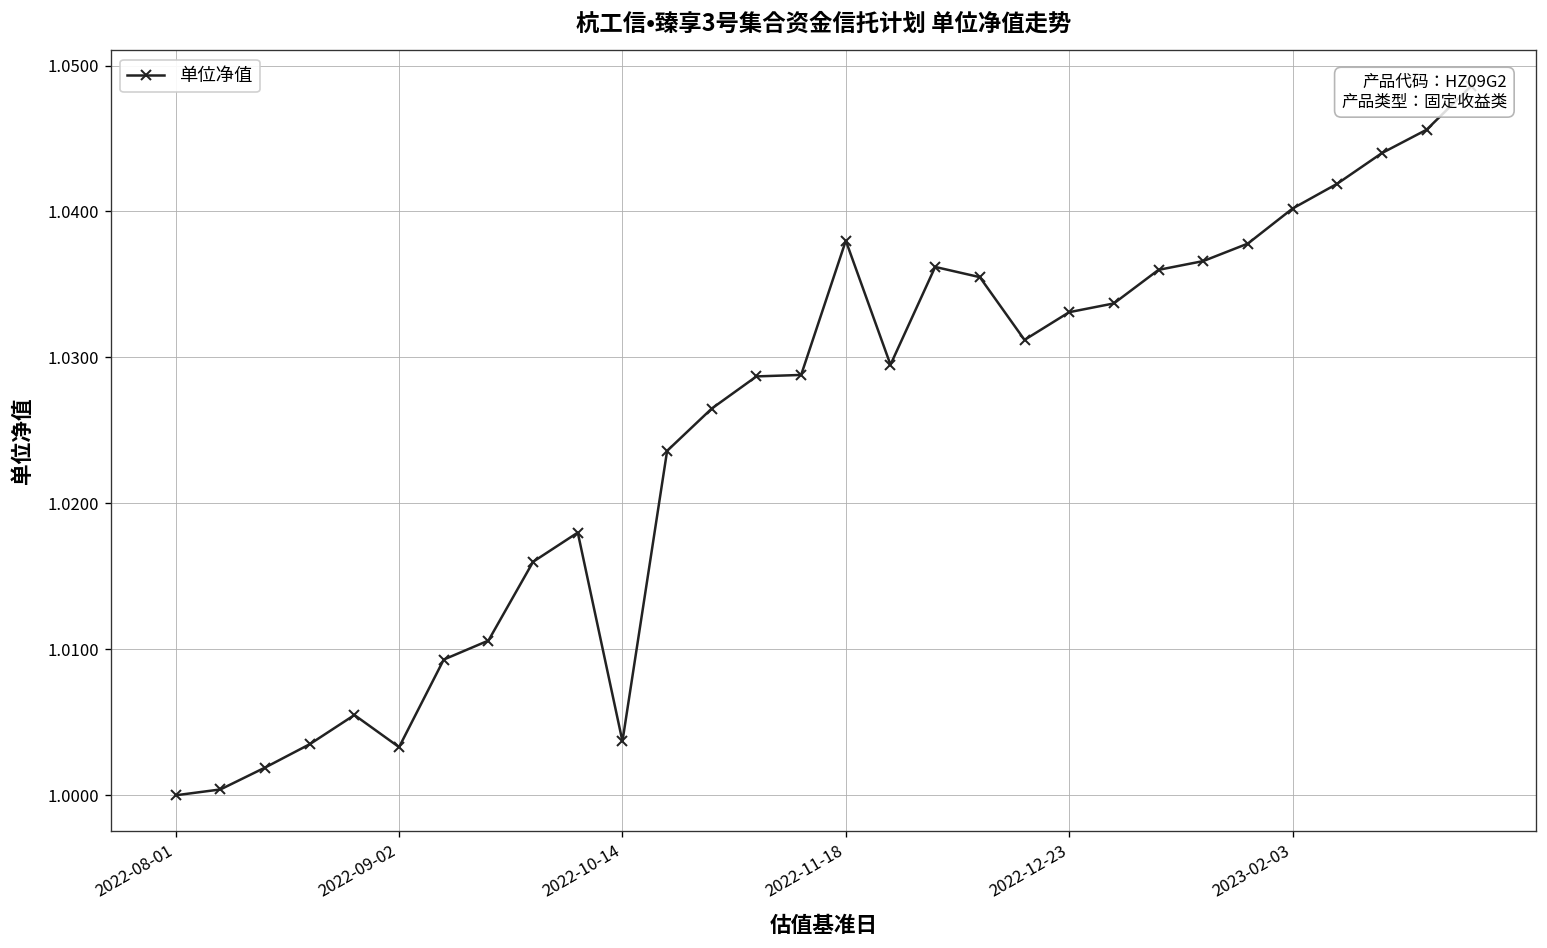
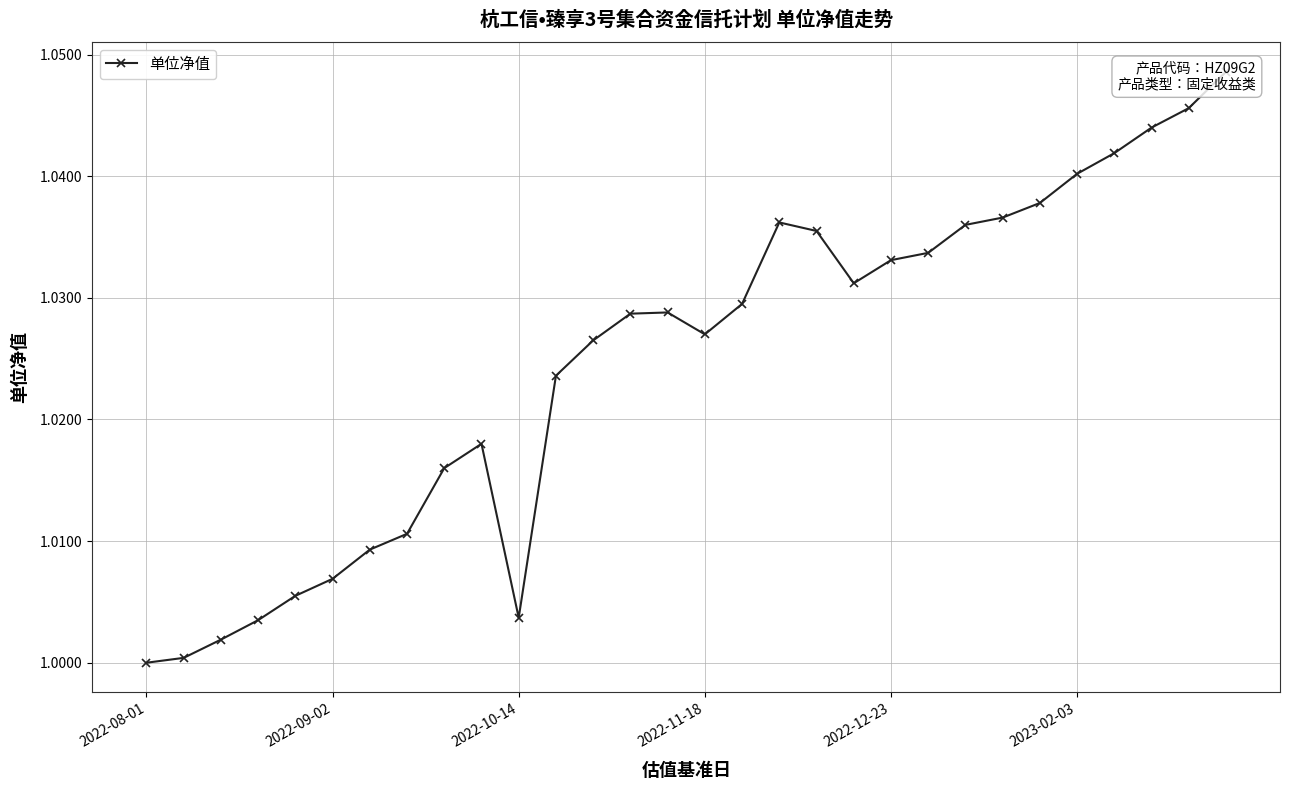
  {
    "2022-08-01": 1.0000,
-   "2022-09-02": 1.0033,
+   "2022-09-02": 1.0069,
    "2022-10-14": 1.0037,
-   "2022-11-18": 1.038,
+   "2022-11-18": 1.027,
    "2022-12-23": 1.0331,
    "2023-02-03": 1.0402
  }
